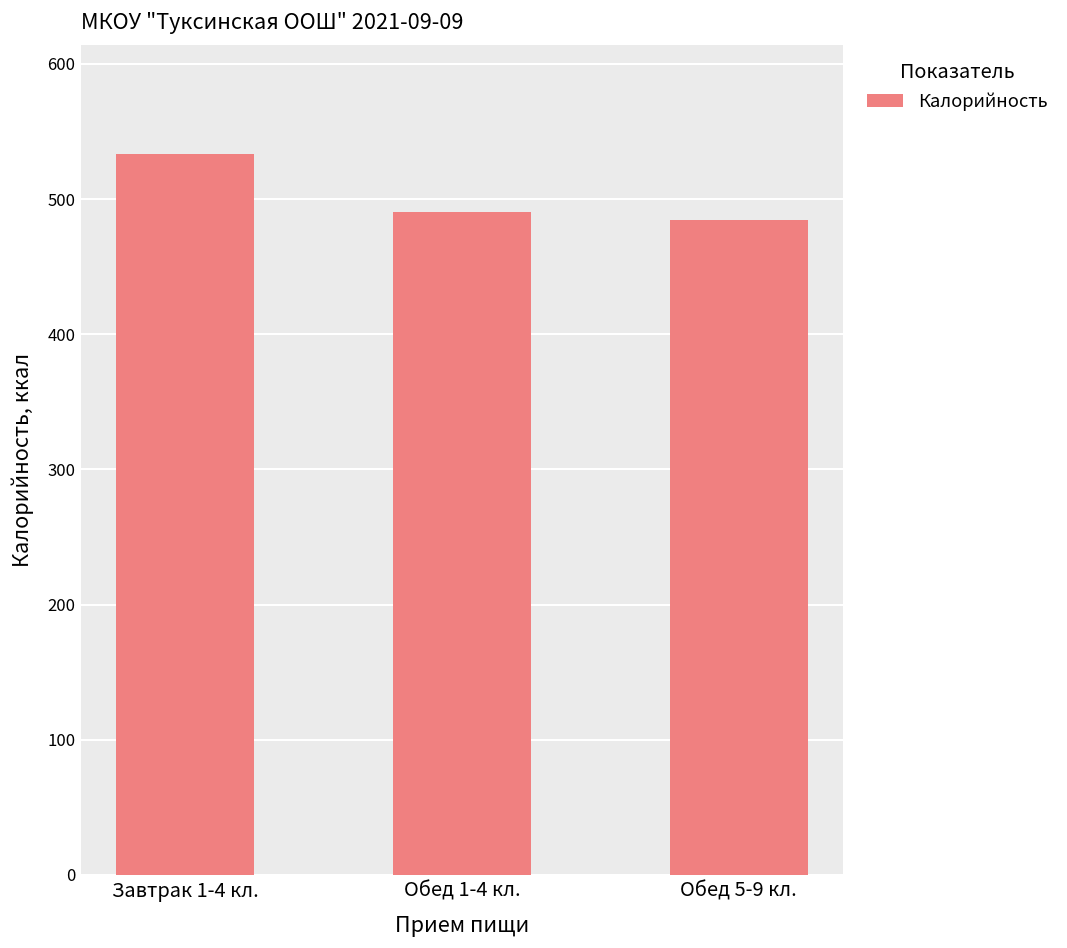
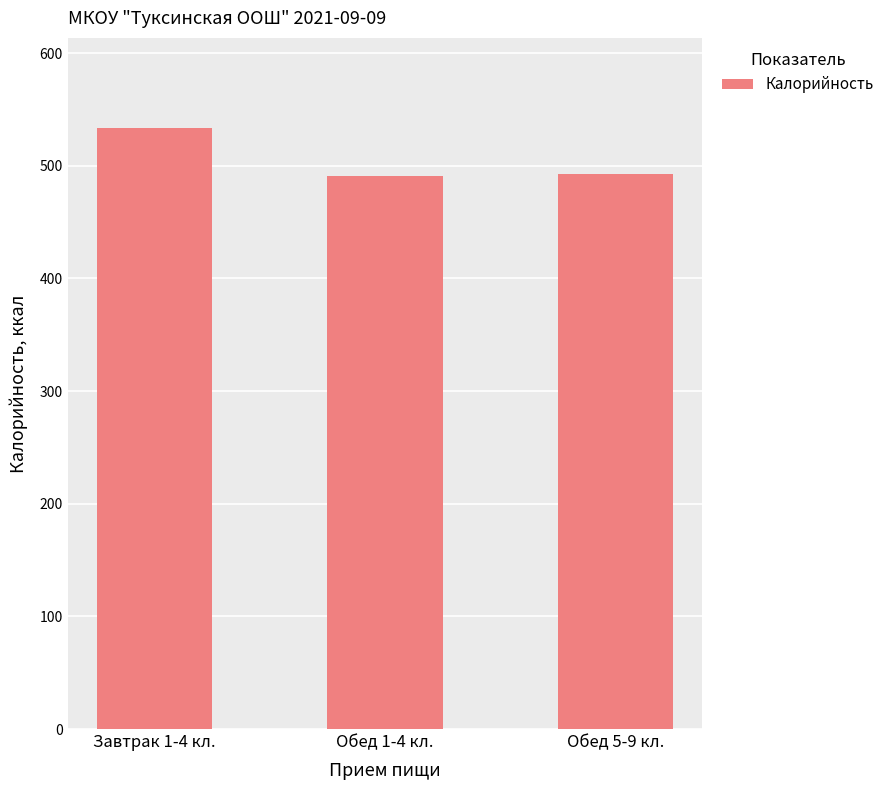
  {
    "Завтрак 1-4 кл.": 534,
    "Обед 1-4 кл.": 491,
-   "Обед 5-9 кл.": 485
+   "Обед 5-9 кл.": 493
  }
